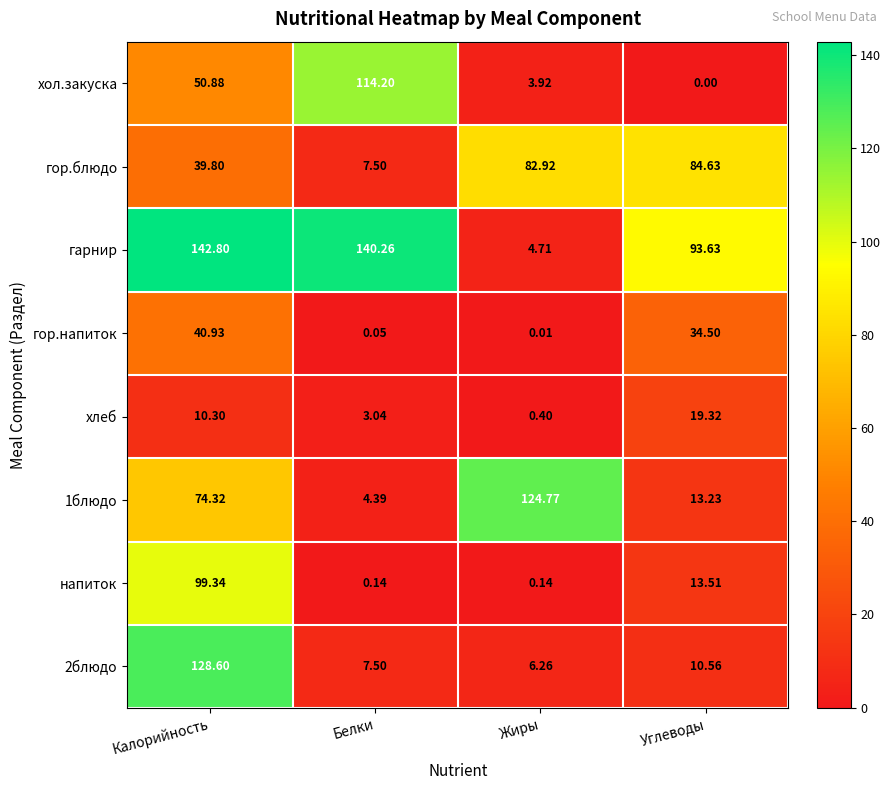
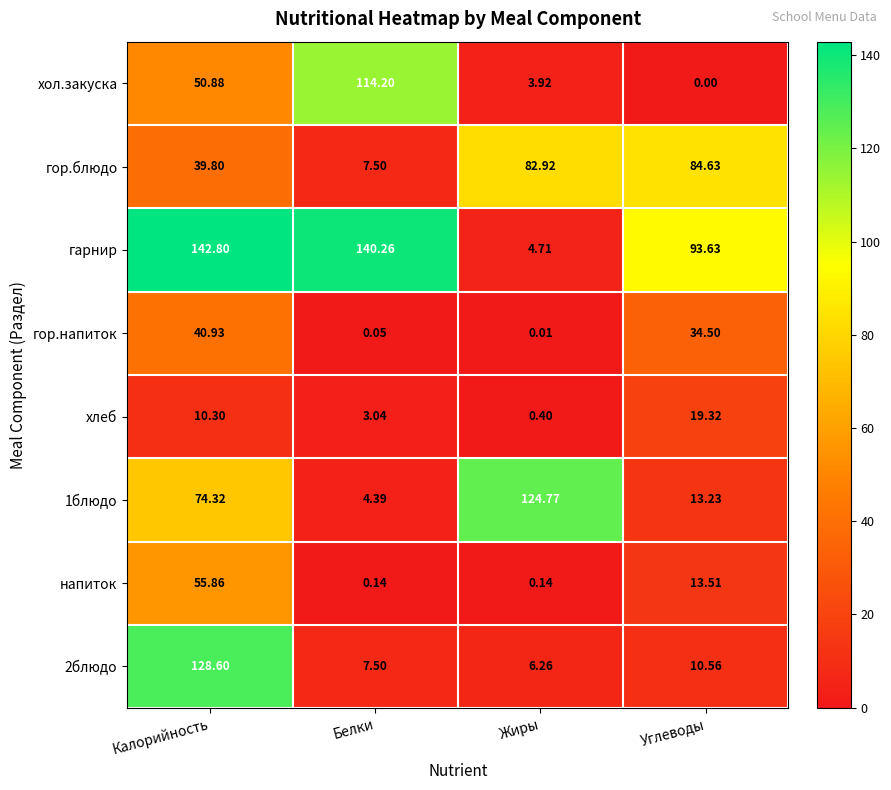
  {
    "хол.закуска": {
      "Калорийность": 50.88,
      "Белки": 114.20,
      "Жиры": 3.92,
      "Углеводы": 0.00
    },
    "гор.блюдо": {
      "Калорийность": 39.80,
      "Белки": 7.50,
      "Жиры": 82.92,
      "Углеводы": 84.63
    },
    "гарнир": {
      "Калорийность": 142.80,
      "Белки": 140.26,
      "Жиры": 4.71,
      "Углеводы": 93.63
    },
    "гор.напиток": {
      "Калорийность": 40.93,
      "Белки": 0.05,
      "Жиры": 0.01,
      "Углеводы": 34.50
    },
    "хлеб": {
      "Калорийность": 10.30,
      "Белки": 3.04,
      "Жиры": 0.40,
      "Углеводы": 19.32
    },
    "1блюдо": {
      "Калорийность": 74.32,
      "Белки": 4.39,
      "Жиры": 124.77,
      "Углеводы": 13.23
    },
    "напиток": {
-     "Калорийность": 99.34,
+     "Калорийность": 55.86,
      "Белки": 0.14,
      "Жиры": 0.14,
      "Углеводы": 13.51
    },
    "2блюдо": {
      "Калорийность": 128.60,
      "Белки": 7.50,
      "Жиры": 6.26,
      "Углеводы": 10.56
    }
  }
